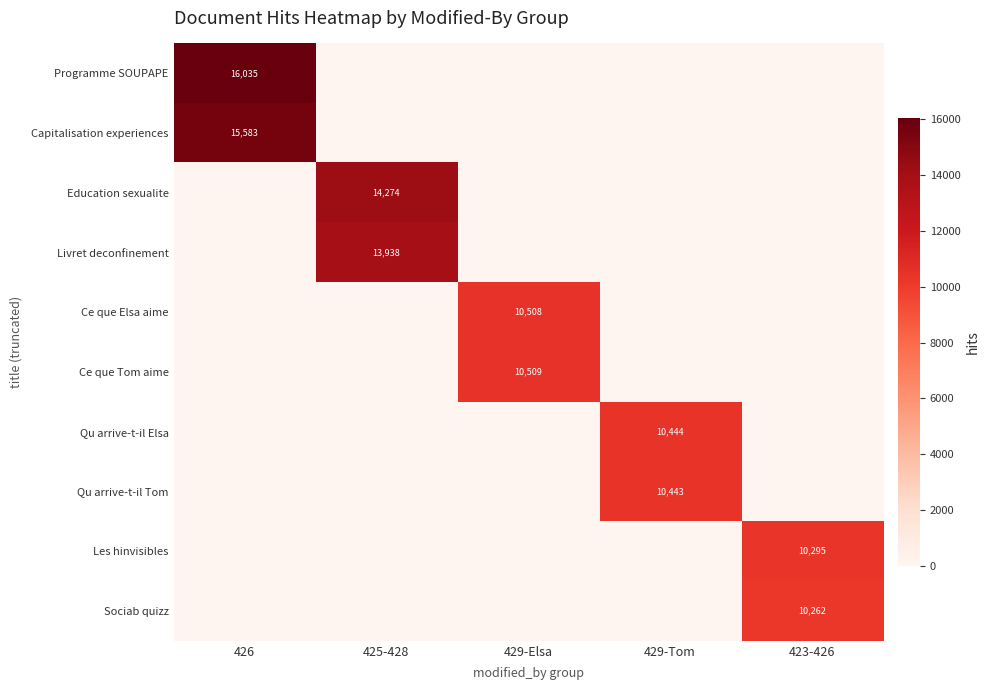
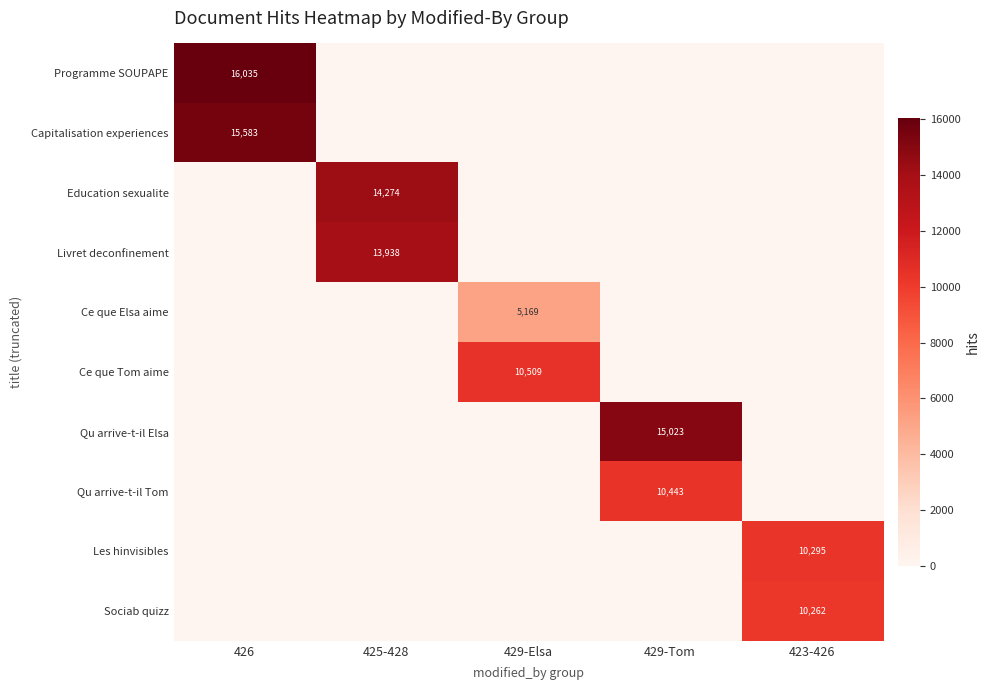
  {
    "Programme SOUPAPE": {
      "426": "16,035"
    },
    "Capitalisation experiences": {
      "426": "15,583"
    },
    "Education sexualite": {
      "425-428": "14,274"
    },
    "Livret deconfinement": {
      "425-428": "13,938"
    },
    "Ce que Elsa aime": {
-     "429-Elsa": "10,508"
+     "429-Elsa": "5,169"
    },
    "Ce que Tom aime": {
      "429-Elsa": "10,509"
    },
    "Qu arrive-t-il Elsa": {
-     "429-Tom": "10,444"
+     "429-Tom": "15,023"
    },
    "Qu arrive-t-il Tom": {
      "429-Tom": "10,443"
    },
    "Les hinvisibles": {
      "423-426": "10,295"
    },
    "Sociab quizz": {
      "423-426": "10,262"
    }
  }
